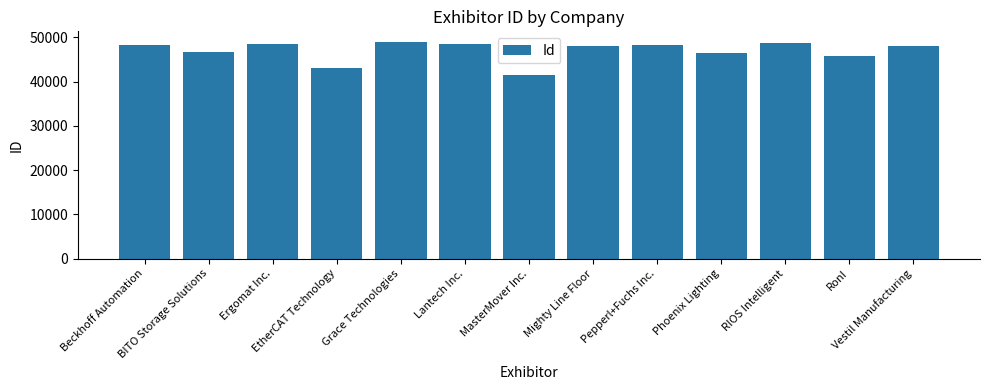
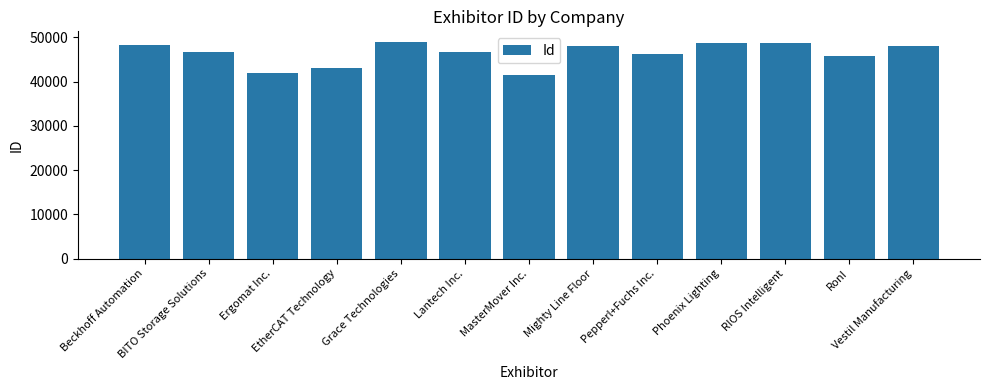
  {
    "Beckhoff Automation": 48000,
    "BITO Storage Solutions": 47000,
-   "Ergomat Inc.": 48000,
+   "Ergomat Inc.": 42000,
    "EtherCAT Technology": 43000,
    "Grace Technologies": 49000,
-   "Lantech Inc.": 49000,
+   "Lantech Inc.": 47000,
    "MasterMover Inc.": 42000,
    "Mighty Line Floor": 48000,
-   "Pepperl+Fuchs Inc.": 48000,
-   "Phoenix Lighting": 46000,
+   "Pepperl+Fuchs Inc.": 46000,
+   "Phoenix Lighting": 49000,
    "RIOS Intelligent": 49000,
    "RonI": 46000,
    "Vestil Manufacturing": 48000
  }
